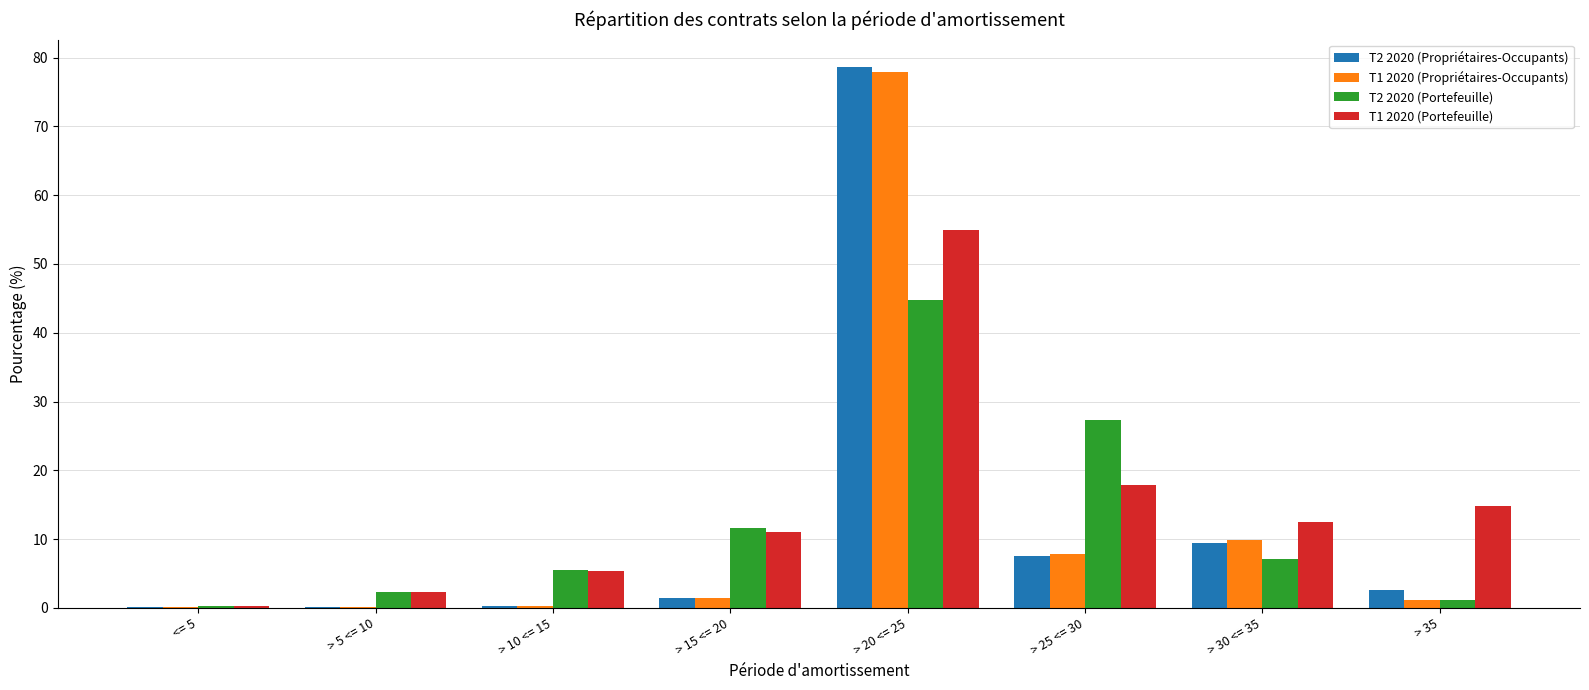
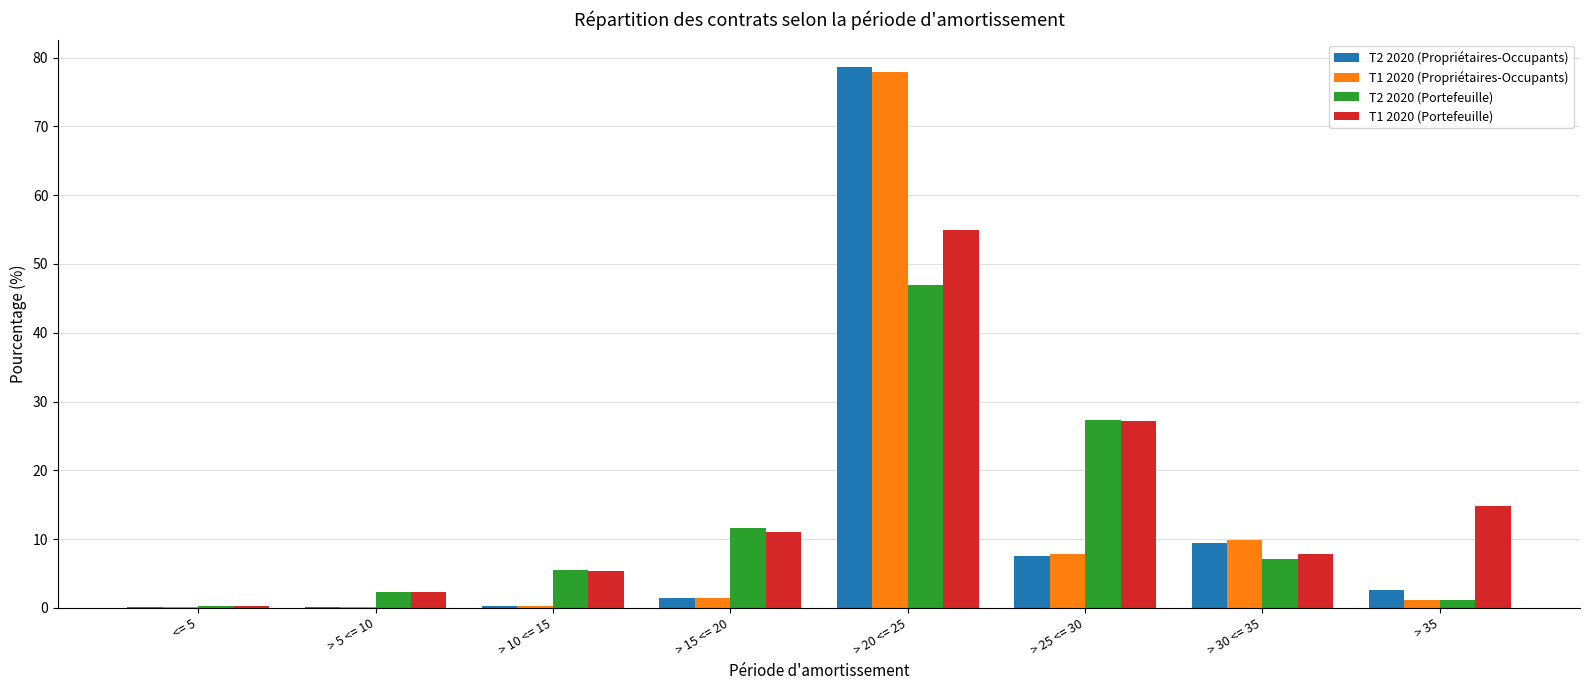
  {
    "T2 2020 (Propriétaires-Occupants)": {
      "> 15 <= 20": 1,
      "> 20 <= 25": 79,
      "> 25 <= 30": 8,
      "> 30 <= 35": 9,
      "> 35": 3
    },
    "T1 2020 (Propriétaires-Occupants)": {
      "> 15 <= 20": 1,
      "> 20 <= 25": 78,
      "> 25 <= 30": 8,
      "> 30 <= 35": 10,
      "> 35": 1
    },
    "T2 2020 (Portefeuille)": {
      "> 5 <= 10": 2,
      "> 10 <= 15": 6,
      "> 15 <= 20": 12,
-     "> 20 <= 25": 45,
+     "> 20 <= 25": 47,
      "> 25 <= 30": 27,
      "> 30 <= 35": 7,
      "> 35": 1
    },
    "T1 2020 (Portefeuille)": {
      "> 5 <= 10": 2,
      "> 10 <= 15": 5,
      "> 15 <= 20": 11,
      "> 20 <= 25": 55,
-     "> 25 <= 30": 18,
-     "> 30 <= 35": 13,
+     "> 25 <= 30": 27,
+     "> 30 <= 35": 8,
      "> 35": 15
    }
  }
